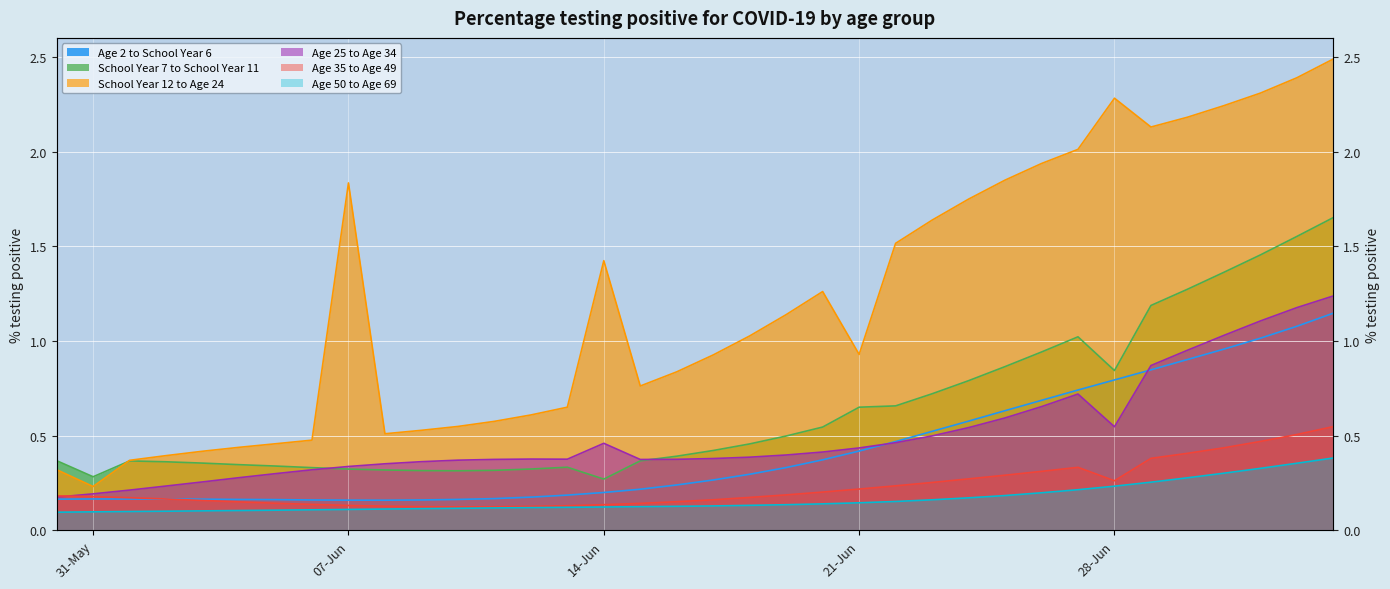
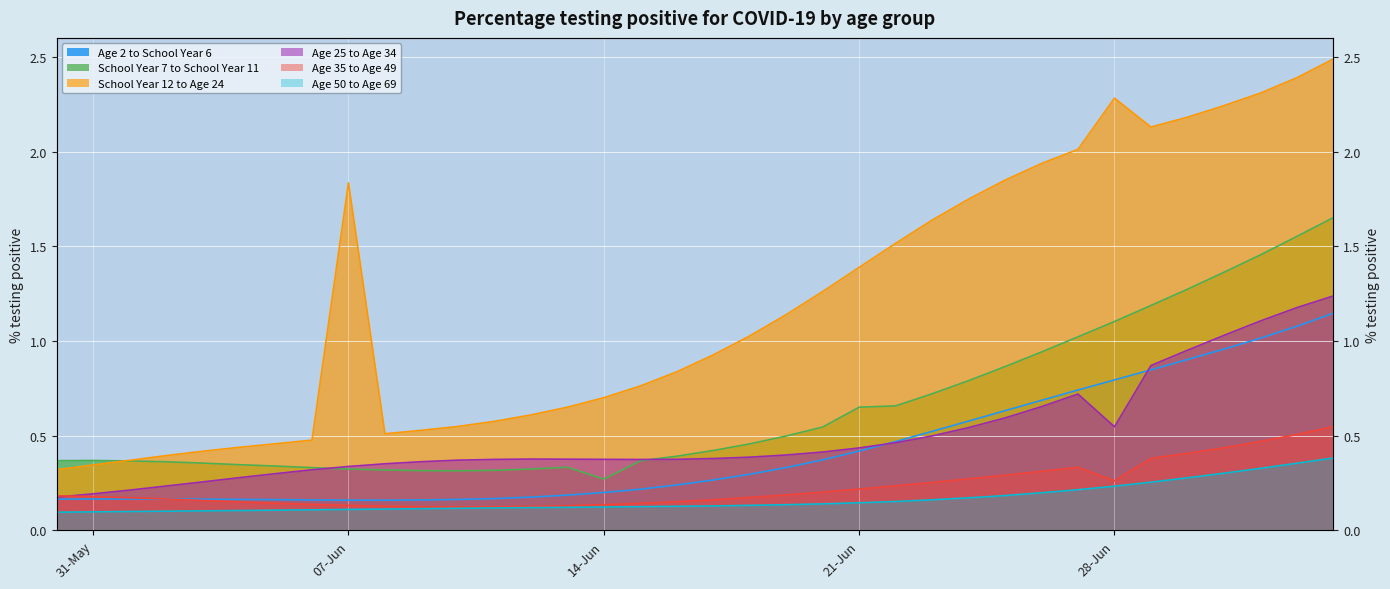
  {
    "School Year 7 to School Year 11": {
-     "31-May": 0.28,
+     "31-May": 0.37,
      "07-Jun": 0.32,
      "14-Jun": 0.27,
      "21-Jun": 0.65,
-     "28-Jun": 0.84
+     "28-Jun": 1.10
    },
    "School Year 12 to Age 24": {
-     "31-May": 0.23,
+     "31-May": 0.35,
      "07-Jun": 1.83,
-     "14-Jun": 1.42,
-     "21-Jun": 0.93,
+     "14-Jun": 0.70,
+     "21-Jun": 1.39,
      "28-Jun": 2.28
    },
    "Age 25 to Age 34": {
      "31-May": 0.19,
      "07-Jun": 0.34,
-     "14-Jun": 0.46,
+     "14-Jun": 0.37,
      "21-Jun": 0.44,
      "28-Jun": 0.55
    },
    "Age 35 to Age 49": {
      "07-Jun": 0.13,
      "21-Jun": 0.22,
      "28-Jun": 0.26
    }
  }
